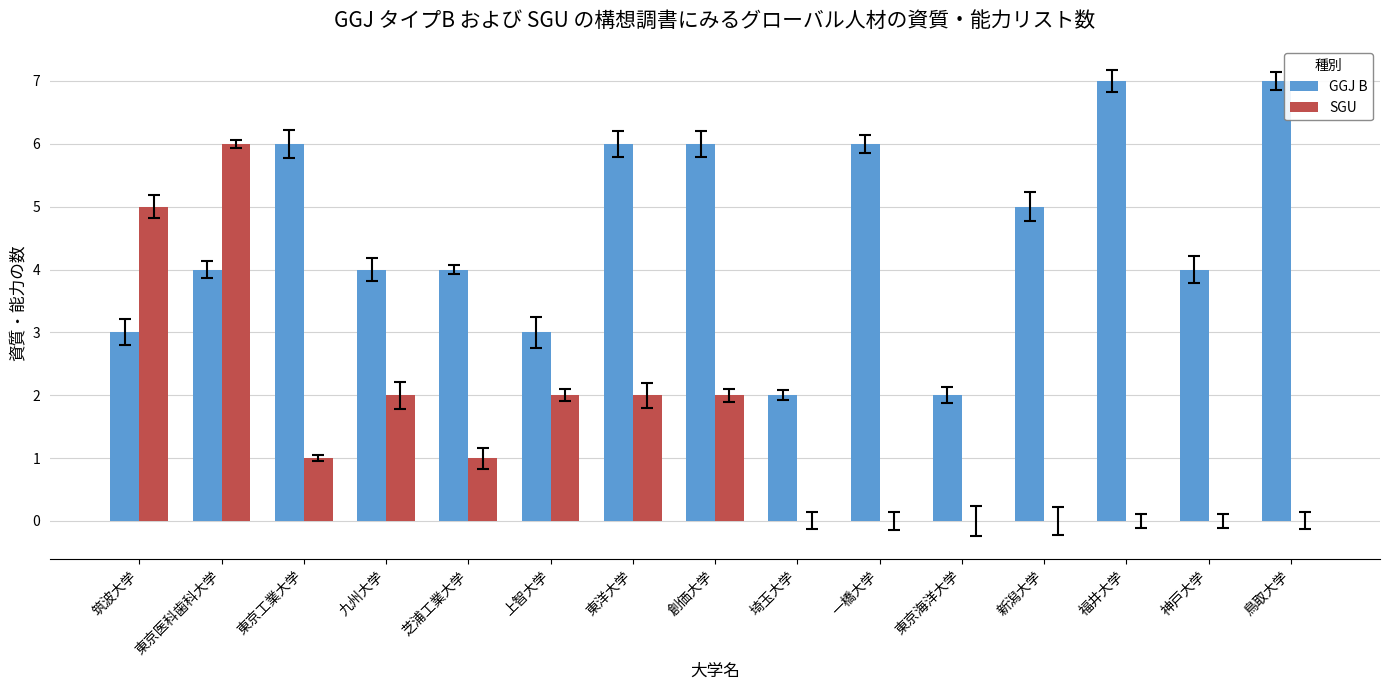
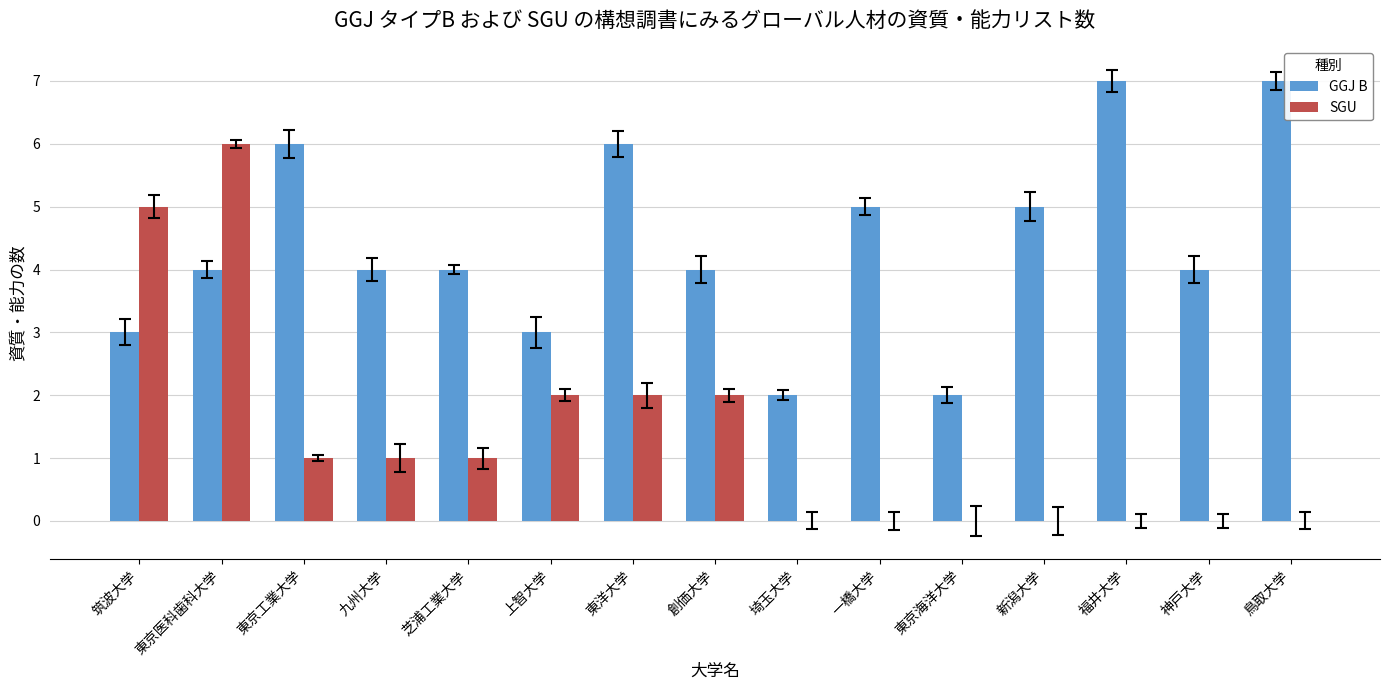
  {
    "GGJ B": {
      "筑波大学": 3,
      "東京医科歯科大学": 4,
      "東京工業大学": 6,
      "九州大学": 4,
      "芝浦工業大学": 4,
      "上智大学": 3,
      "東洋大学": 6,
-     "創価大学": 6,
+     "創価大学": 4,
      "埼玉大学": 2,
-     "一橋大学": 6,
+     "一橋大学": 5,
      "東京海洋大学": 2,
      "新潟大学": 5,
      "福井大学": 7,
      "神戸大学": 4,
      "鳥取大学": 7
    },
    "SGU": {
      "筑波大学": 5,
      "東京医科歯科大学": 6,
      "東京工業大学": 1,
-     "九州大学": 2,
+     "九州大学": 1,
      "芝浦工業大学": 1,
      "上智大学": 2,
      "東洋大学": 2,
      "創価大学": 2,
      "埼玉大学": 0,
      "一橋大学": 0,
      "東京海洋大学": 0,
      "新潟大学": 0,
      "福井大学": 0,
      "神戸大学": 0,
      "鳥取大学": 0
    }
  }
